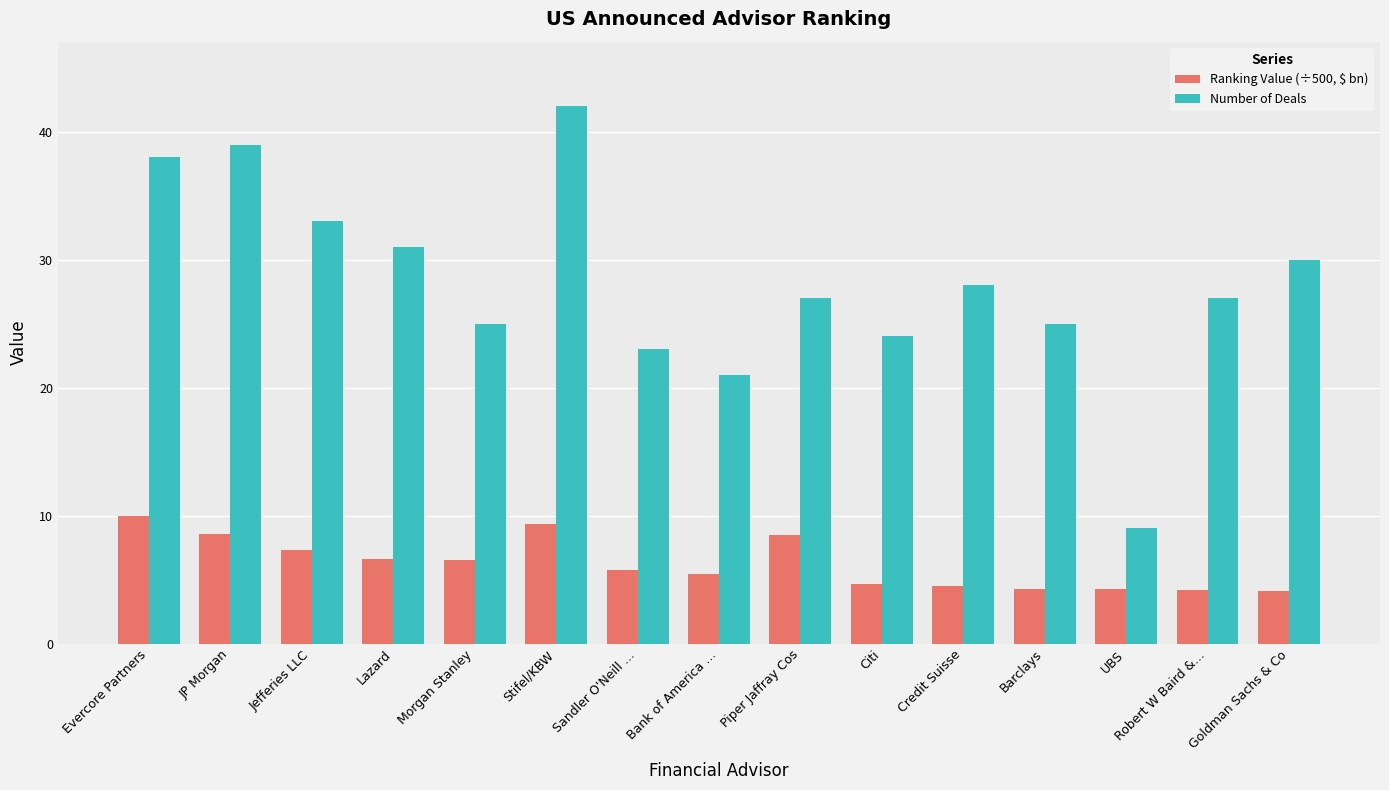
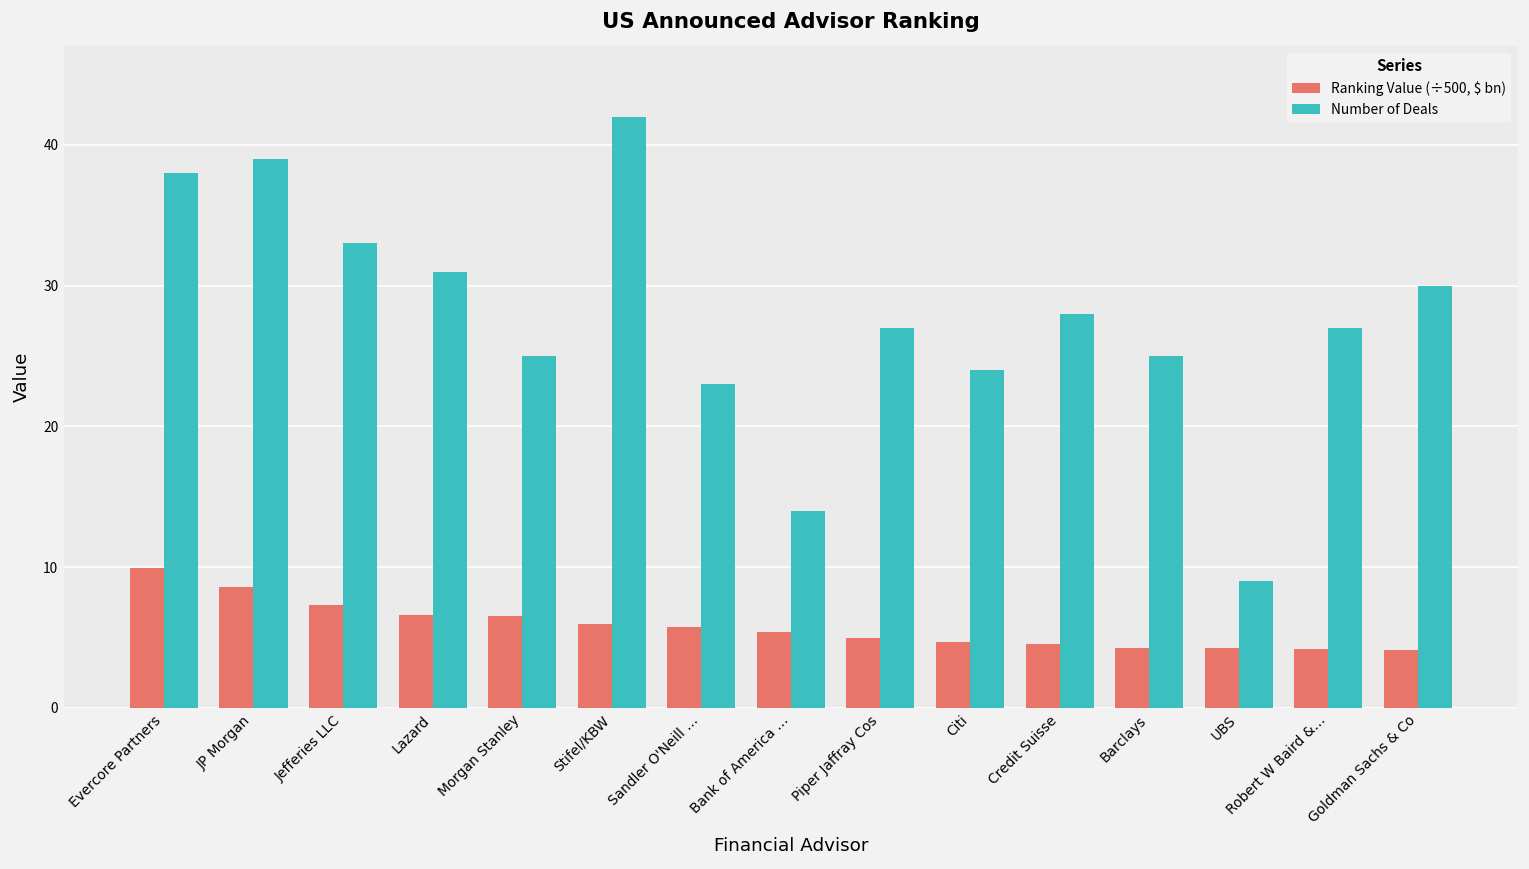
  {
    "Ranking Value (÷500, $ bn)": {
      "Evercore Partners": 10.0,
      "JP Morgan": 8.6,
      "Jefferies LLC": 7.3,
      "Lazard": 6.6,
      "Morgan Stanley": 6.5,
-     "Stifel/KBW": 9.3,
+     "Stifel/KBW": 6.0,
      "Sandler O'Neill …": 5.8,
      "Bank of America …": 5.4,
-     "Piper Jaffray Cos": 8.5,
+     "Piper Jaffray Cos": 5.0,
      "Citi": 4.7,
      "Credit Suisse": 4.5,
      "Barclays": 4.3,
      "UBS": 4.3,
      "Robert W Baird &…": 4.2,
      "Goldman Sachs & Co": 4.1
    },
    "Number of Deals": {
      "Evercore Partners": 38,
      "JP Morgan": 39,
      "Jefferies LLC": 33,
      "Lazard": 31,
      "Morgan Stanley": 25,
      "Stifel/KBW": 42,
      "Sandler O'Neill …": 23,
-     "Bank of America …": 21,
+     "Bank of America …": 14,
      "Piper Jaffray Cos": 27,
      "Citi": 24,
      "Credit Suisse": 28,
      "Barclays": 25,
      "UBS": 9,
      "Robert W Baird &…": 27,
      "Goldman Sachs & Co": 30
    }
  }
